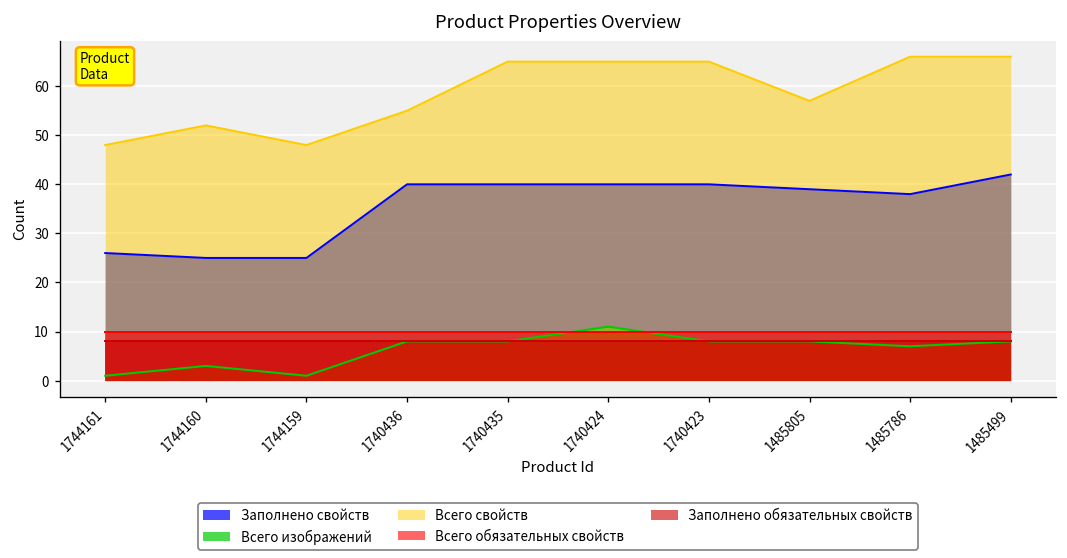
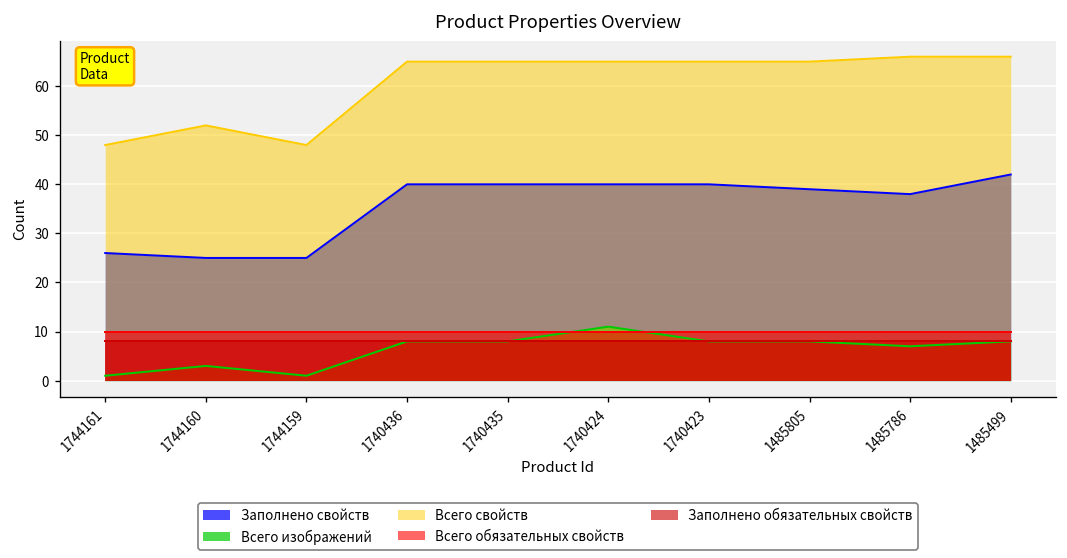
  {
    "Заполнено свойств": {
      "1744161": 26,
      "1744160": 25,
      "1744159": 25,
      "1740436": 40,
      "1740435": 40,
      "1740424": 40,
      "1740423": 40,
      "1485805": 39,
      "1485786": 38,
      "1485499": 42
    },
    "Всего изображений": {
      "1744161": 1,
      "1744160": 3,
      "1744159": 1,
      "1740424": 11,
      "1485786": 7
    },
    "Всего свойств": {
      "1744161": 48,
      "1744160": 52,
      "1744159": 48,
-     "1740436": 55,
+     "1740436": 65,
      "1740435": 65,
      "1740424": 65,
      "1740423": 65,
-     "1485805": 57,
+     "1485805": 65,
      "1485786": 66,
      "1485499": 66
    }
  }
